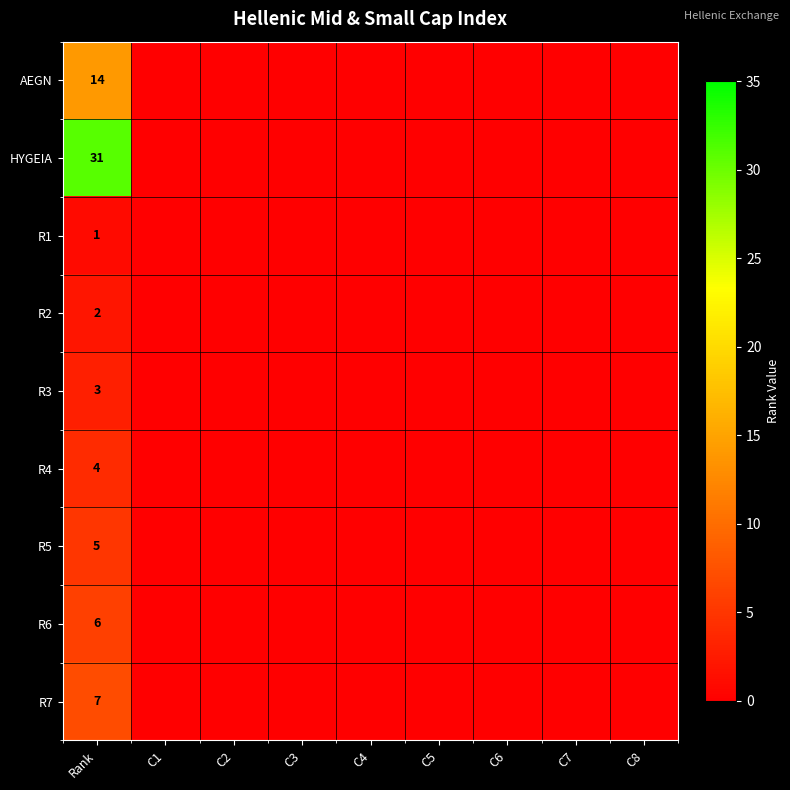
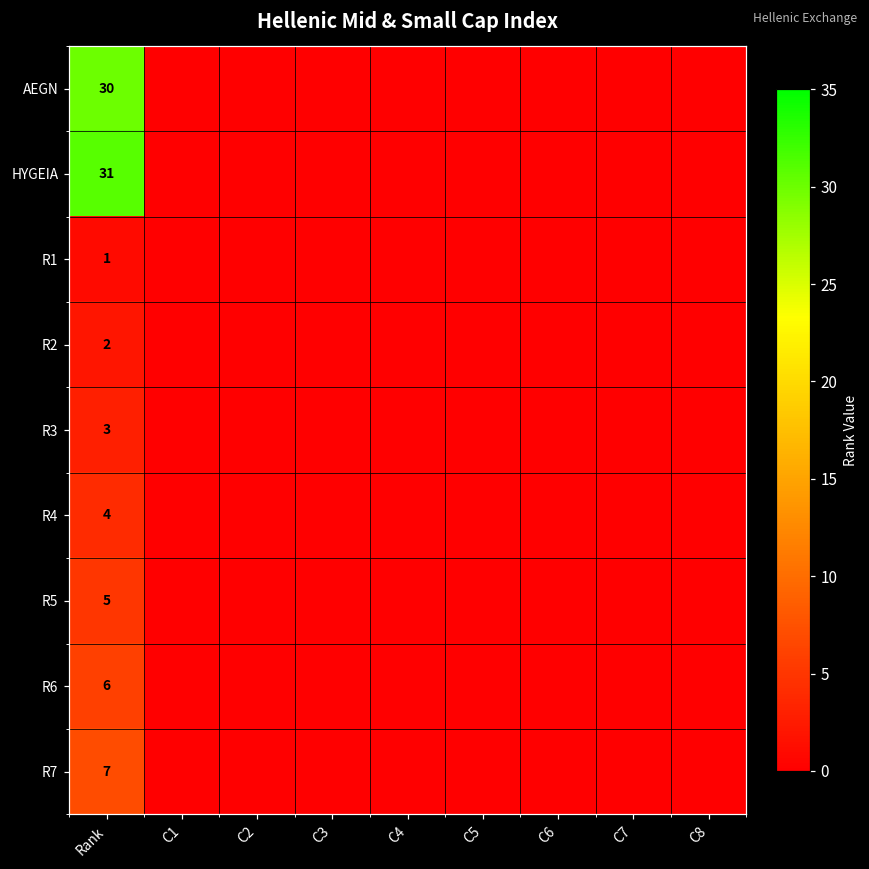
  {
    "AEGN": {
-     "Rank": 14
+     "Rank": 30
    },
    "HYGEIA": {
      "Rank": 31
    },
    "R1": {
      "Rank": 1
    },
    "R2": {
      "Rank": 2
    },
    "R3": {
      "Rank": 3
    },
    "R4": {
      "Rank": 4
    },
    "R5": {
      "Rank": 5
    },
    "R6": {
      "Rank": 6
    },
    "R7": {
      "Rank": 7
    }
  }
